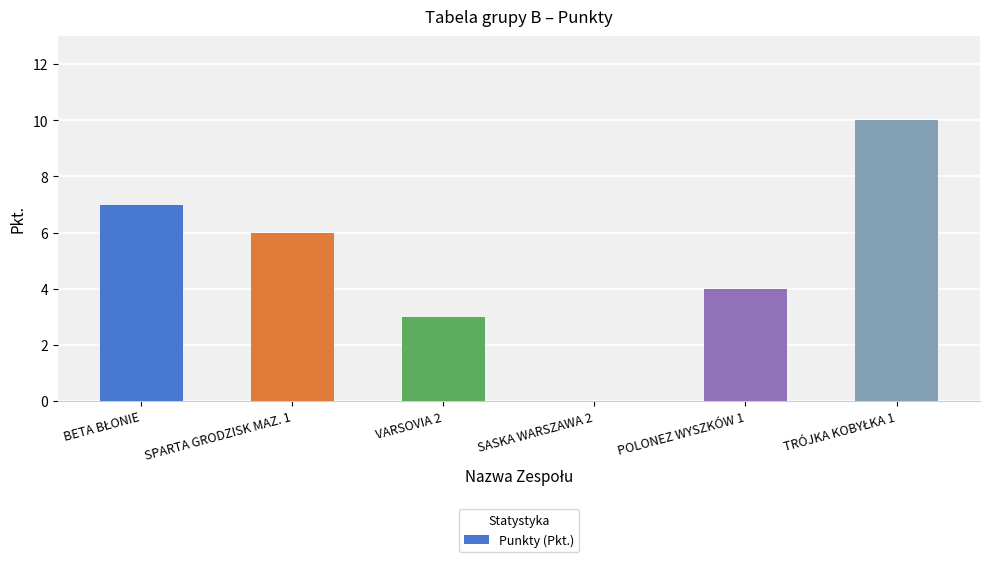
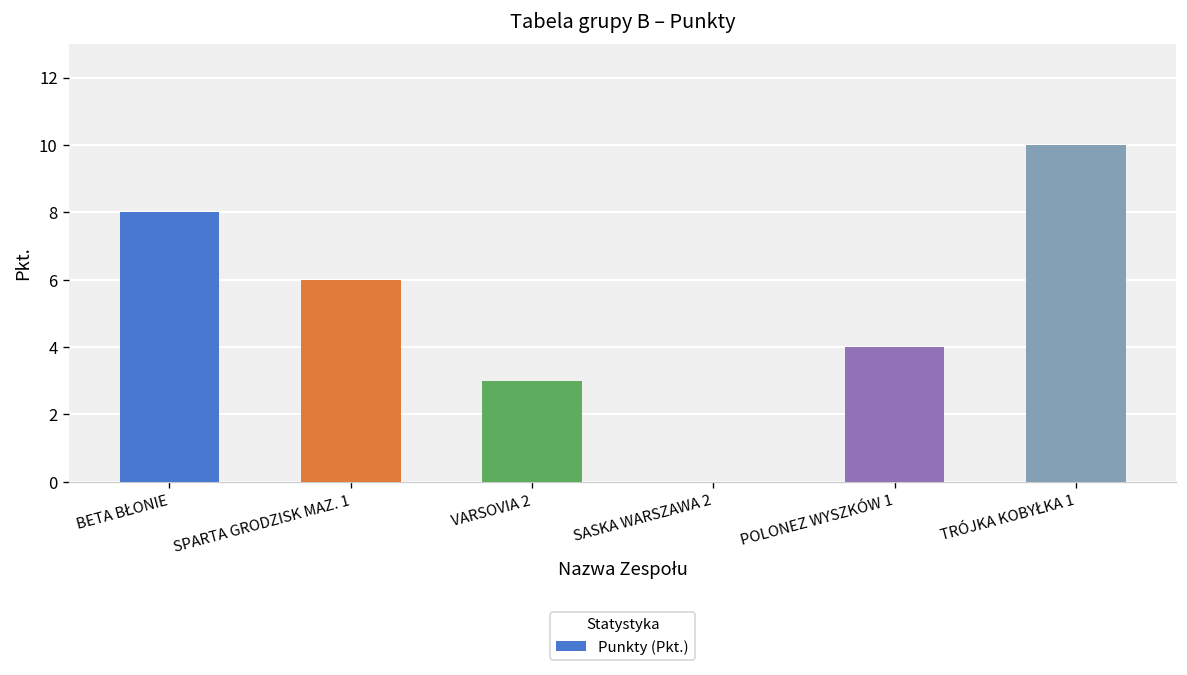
  {
-   "BETA BŁONIE": 7,
+   "BETA BŁONIE": 8,
    "SPARTA GRODZISK MAZ. 1": 6,
    "VARSOVIA 2": 3,
    "SASKA WARSZAWA 2": 0,
    "POLONEZ WYSZKÓW 1": 4,
    "TRÓJKA KOBYŁKA 1": 10
  }
